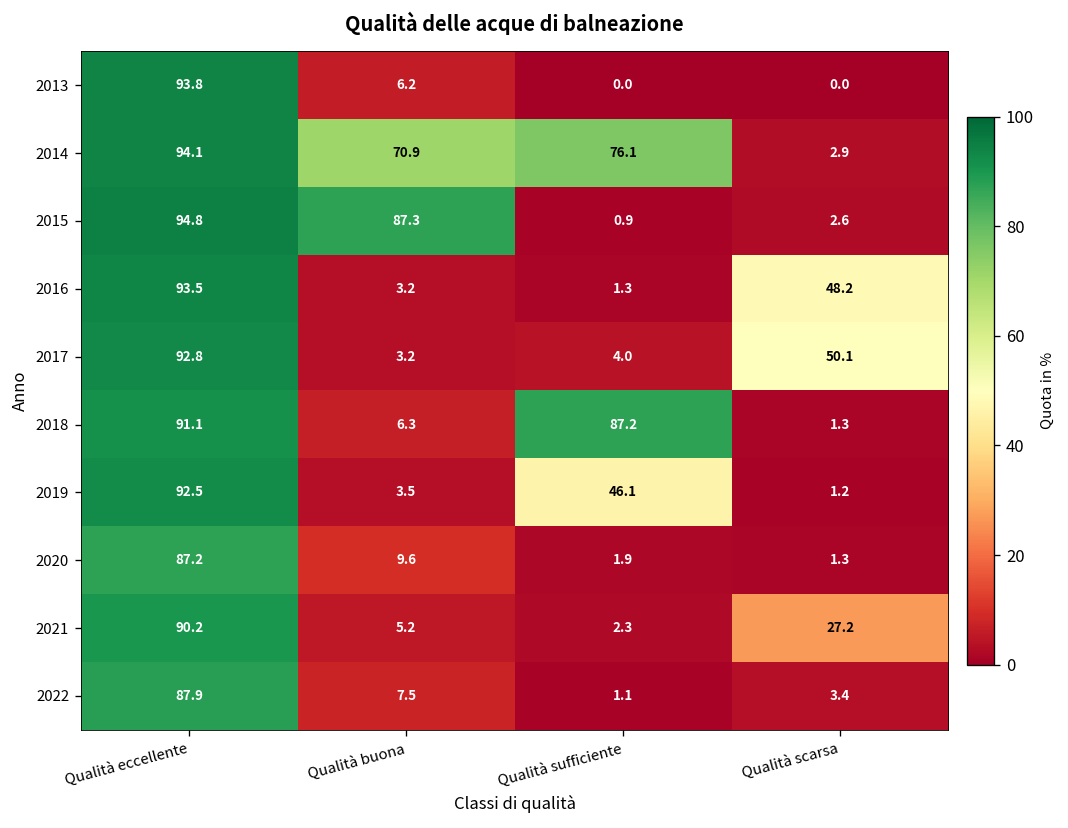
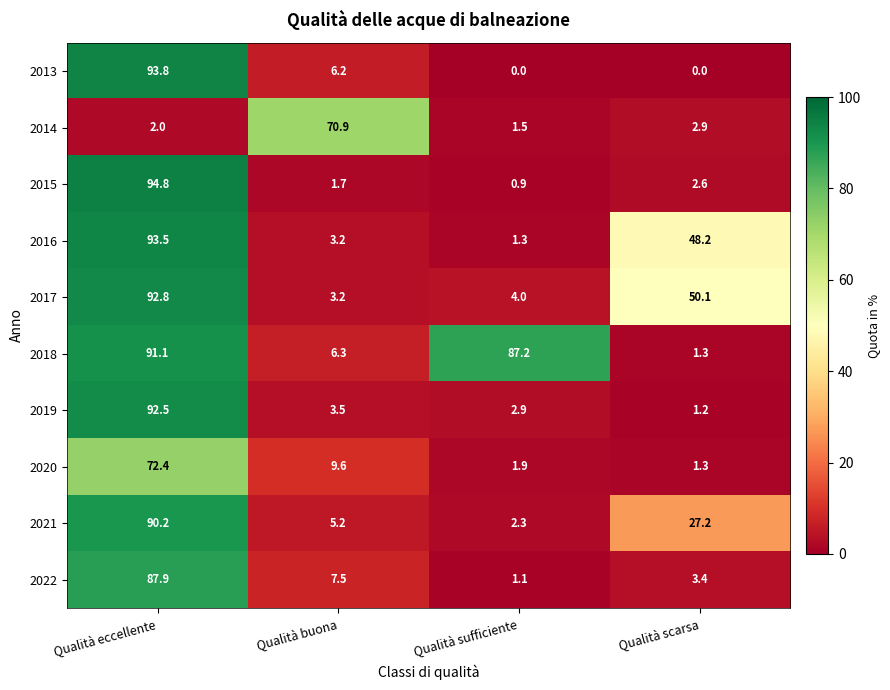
  {
    "2013": {
      "Qualità eccellente": 93.8,
      "Qualità buona": 6.2,
      "Qualità sufficiente": 0.0,
      "Qualità scarsa": 0.0
    },
    "2014": {
-     "Qualità eccellente": 94.1,
+     "Qualità eccellente": 2.0,
      "Qualità buona": 70.9,
-     "Qualità sufficiente": 76.1,
+     "Qualità sufficiente": 1.5,
      "Qualità scarsa": 2.9
    },
    "2015": {
      "Qualità eccellente": 94.8,
-     "Qualità buona": 87.3,
+     "Qualità buona": 1.7,
      "Qualità sufficiente": 0.9,
      "Qualità scarsa": 2.6
    },
    "2016": {
      "Qualità eccellente": 93.5,
      "Qualità buona": 3.2,
      "Qualità sufficiente": 1.3,
      "Qualità scarsa": 48.2
    },
    "2017": {
      "Qualità eccellente": 92.8,
      "Qualità buona": 3.2,
      "Qualità sufficiente": 4.0,
      "Qualità scarsa": 50.1
    },
    "2018": {
      "Qualità eccellente": 91.1,
      "Qualità buona": 6.3,
      "Qualità sufficiente": 87.2,
      "Qualità scarsa": 1.3
    },
    "2019": {
      "Qualità eccellente": 92.5,
      "Qualità buona": 3.5,
-     "Qualità sufficiente": 46.1,
+     "Qualità sufficiente": 2.9,
      "Qualità scarsa": 1.2
    },
    "2020": {
-     "Qualità eccellente": 87.2,
+     "Qualità eccellente": 72.4,
      "Qualità buona": 9.6,
      "Qualità sufficiente": 1.9,
      "Qualità scarsa": 1.3
    },
    "2021": {
      "Qualità eccellente": 90.2,
      "Qualità buona": 5.2,
      "Qualità sufficiente": 2.3,
      "Qualità scarsa": 27.2
    },
    "2022": {
      "Qualità eccellente": 87.9,
      "Qualità buona": 7.5,
      "Qualità sufficiente": 1.1,
      "Qualità scarsa": 3.4
    }
  }
